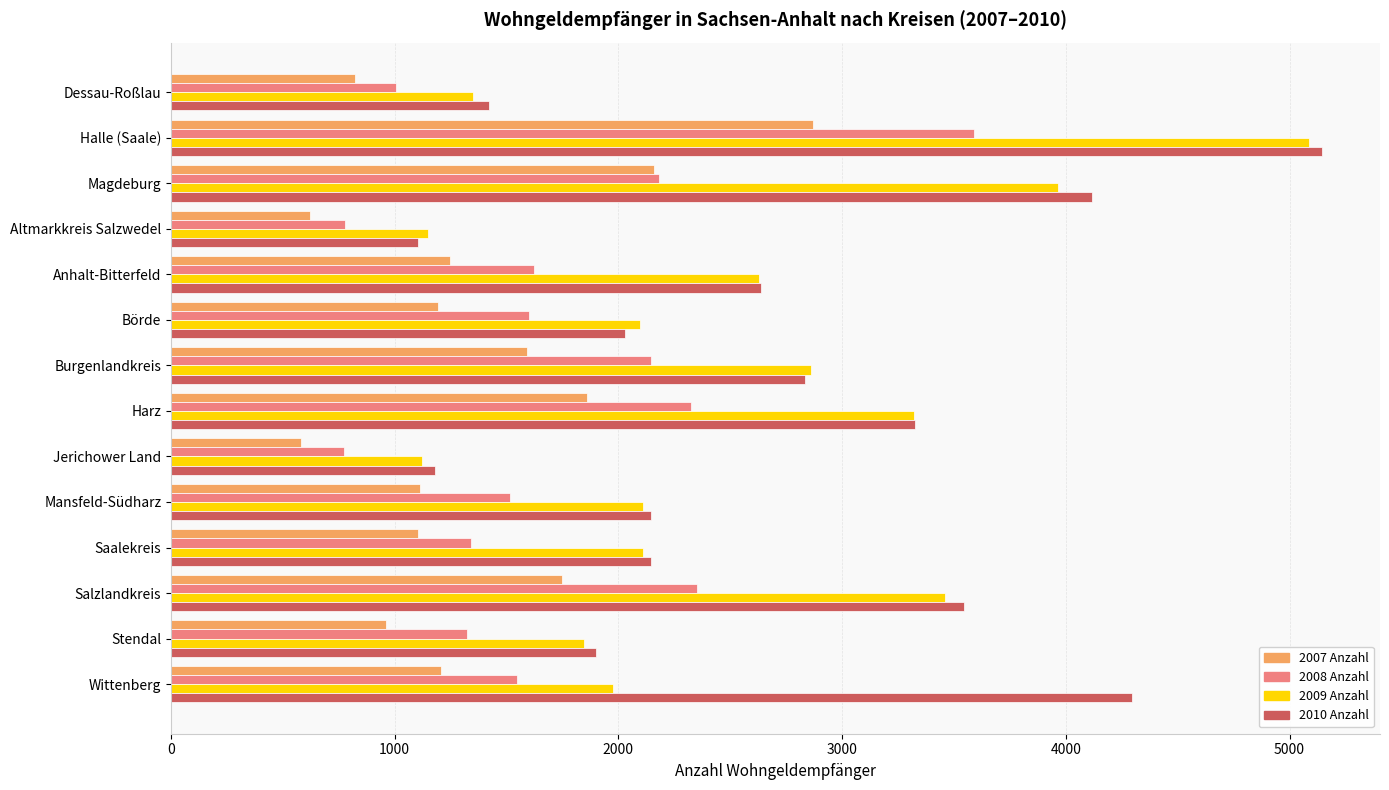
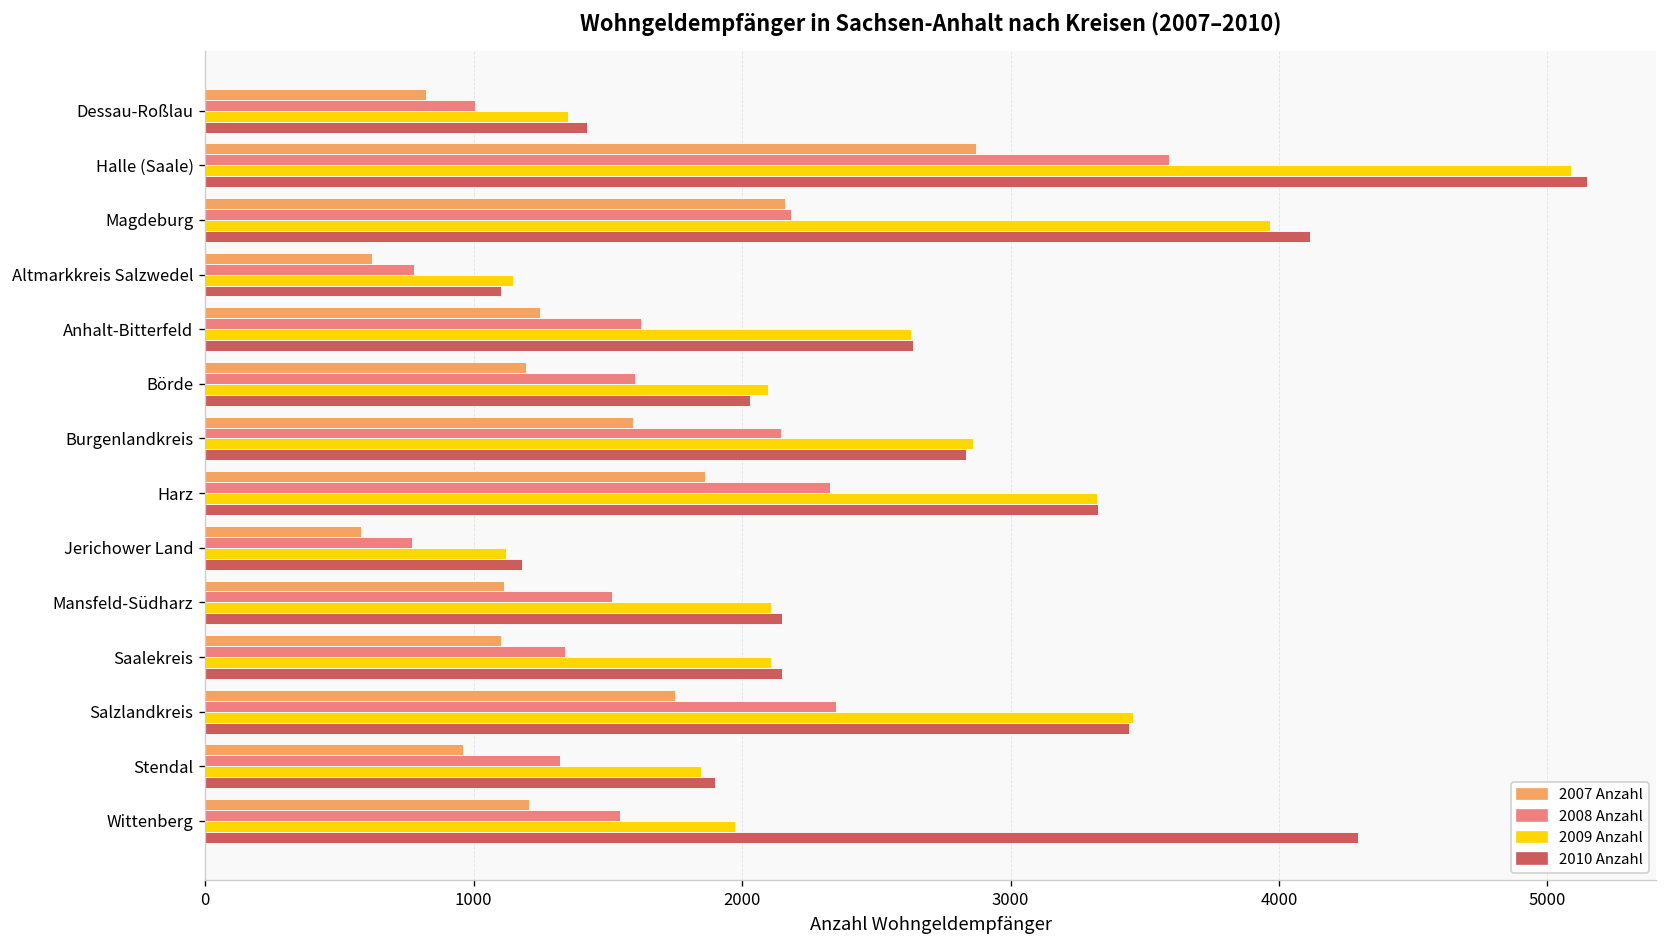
  {
    "2009 Anzahl": {
      "Dessau-Roßlau": 1350,
      "Halle (Saale)": 5090,
      "Magdeburg": 3970,
      "Altmarkkreis Salzwedel": 1150,
      "Anhalt-Bitterfeld": 2630,
      "Börde": 2100,
      "Burgenlandkreis": 2860,
      "Harz": 3320,
      "Jerichower Land": 1120,
      "Mansfeld-Südharz": 2110,
      "Saalekreis": 2110,
      "Salzlandkreis": 3460,
      "Stendal": 1850,
      "Wittenberg": 1980
    },
    "2010 Anzahl": {
      "Dessau-Roßlau": 1420,
      "Halle (Saale)": 5150,
      "Magdeburg": 4120,
      "Altmarkkreis Salzwedel": 1100,
      "Anhalt-Bitterfeld": 2640,
      "Börde": 2030,
      "Burgenlandkreis": 2830,
      "Harz": 3330,
      "Jerichower Land": 1180,
      "Mansfeld-Südharz": 2150,
      "Saalekreis": 2150,
-     "Salzlandkreis": 3550,
+     "Salzlandkreis": 3440,
      "Stendal": 1900,
      "Wittenberg": 4290
    }
  }
